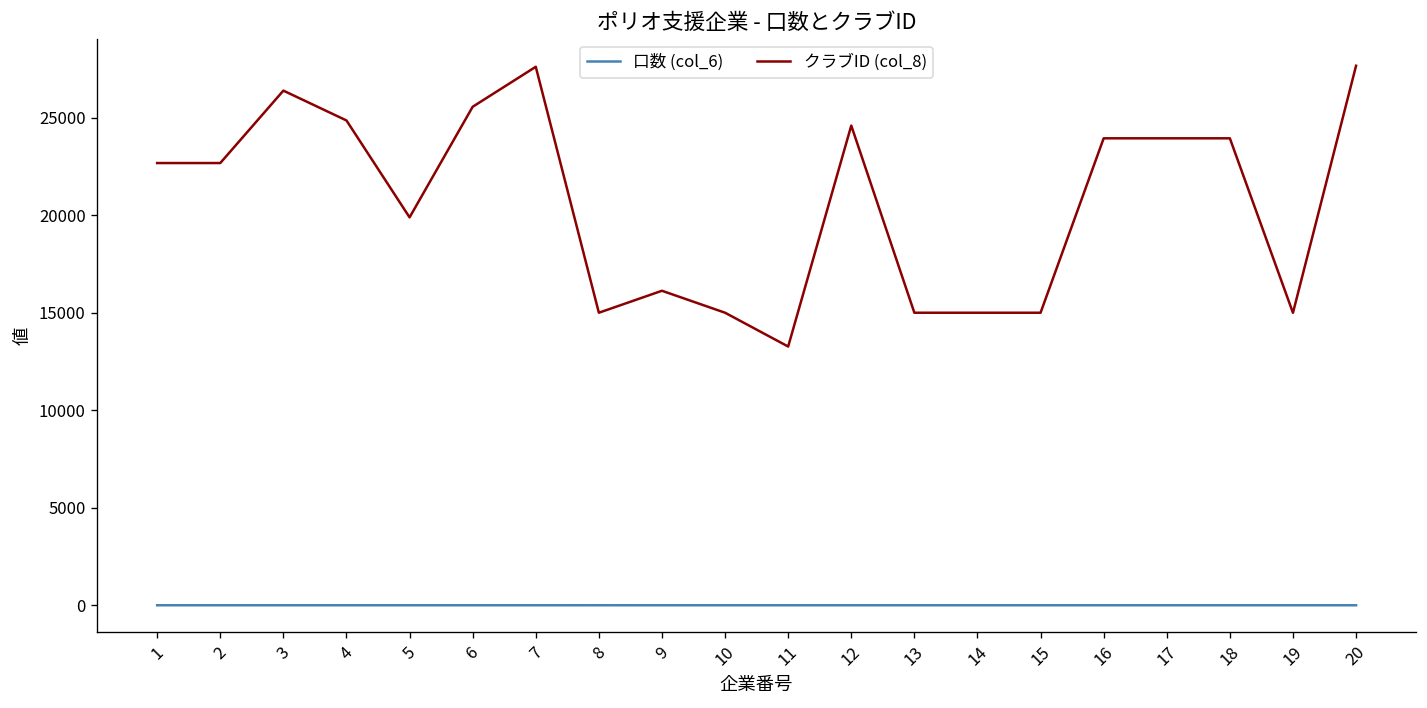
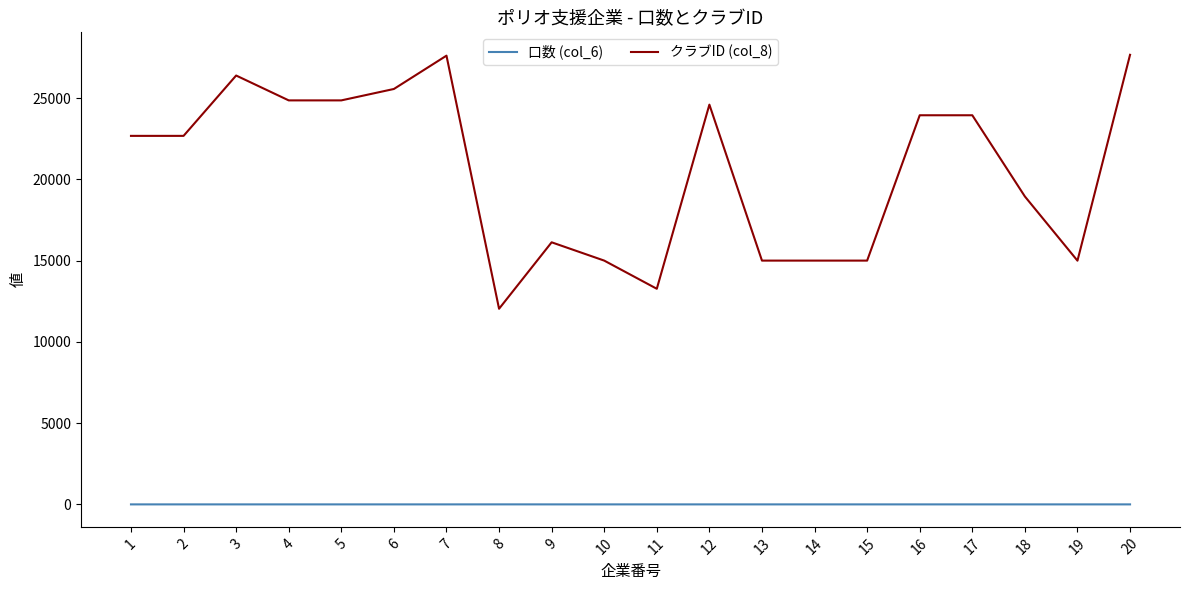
  {
    "口数 (col_6)": {
      "1": 0,
      "2": 0,
      "3": 0,
      "4": 0,
      "5": 0,
      "6": 0,
      "7": 0,
      "8": 0,
      "9": 0,
      "10": 0,
      "11": 0,
      "12": 0,
      "13": 0,
      "14": 0,
      "15": 0,
      "16": 0,
      "17": 0,
      "18": 0,
      "19": 0,
      "20": 0
    },
    "クラブID (col_8)": {
      "1": 22700,
      "2": 22700,
      "3": 26400,
      "4": 24900,
-     "5": 19900,
+     "5": 24900,
      "6": 25600,
      "7": 27600,
-     "8": 15000,
+     "8": 12000,
      "9": 16100,
      "10": 15000,
      "11": 13300,
      "12": 24600,
      "13": 15000,
      "14": 15000,
      "15": 15000,
      "16": 23900,
      "17": 23900,
-     "18": 23900,
+     "18": 18900,
      "19": 15000,
      "20": 27700
    }
  }
